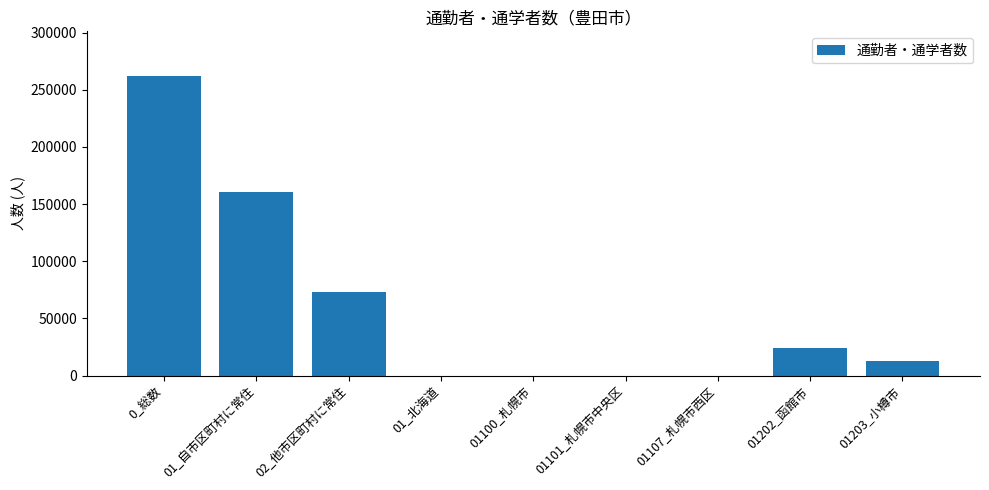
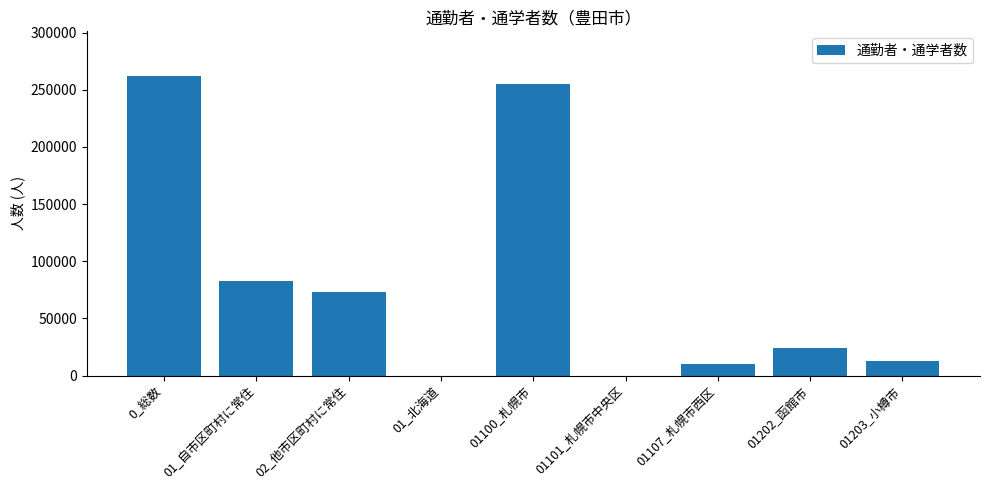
  {
    "0_総数": 262000,
-   "01_自市区町村に常住": 161000,
+   "01_自市区町村に常住": 83000,
    "02_他市区町村に常住": 73000,
-   "01100_札幌市": 0,
-   "01107_札幌市西区": 0,
+   "01100_札幌市": 255000,
+   "01107_札幌市西区": 10000,
    "01202_函館市": 24000,
    "01203_小樽市": 13000
  }
